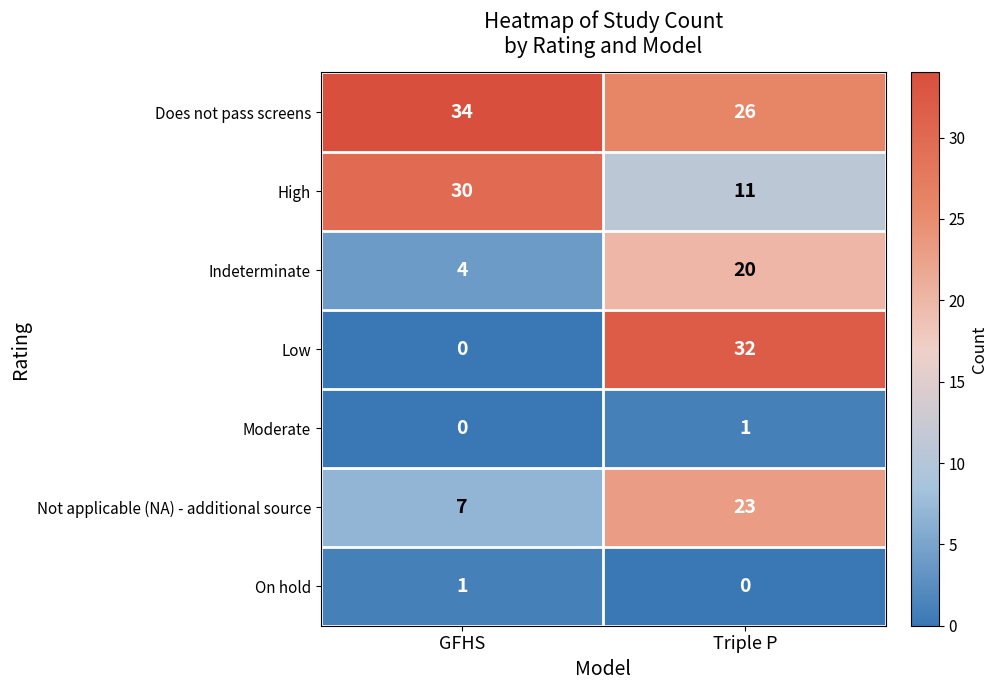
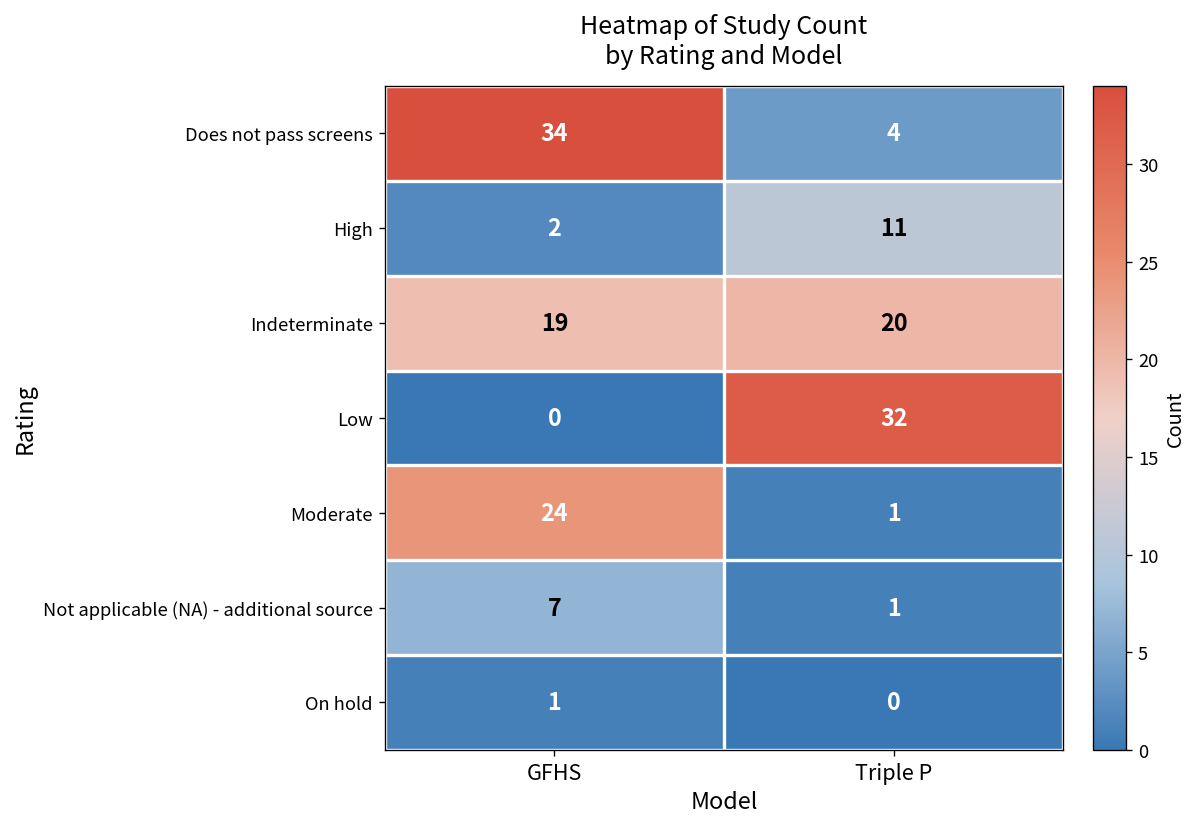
  {
    "Does not pass screens": {
      "GFHS": 34,
-     "Triple P": 26
+     "Triple P": 4
    },
    "High": {
-     "GFHS": 30,
+     "GFHS": 2,
      "Triple P": 11
    },
    "Indeterminate": {
-     "GFHS": 4,
+     "GFHS": 19,
      "Triple P": 20
    },
    "Low": {
      "GFHS": 0,
      "Triple P": 32
    },
    "Moderate": {
-     "GFHS": 0,
+     "GFHS": 24,
      "Triple P": 1
    },
    "Not applicable (NA) - additional source": {
      "GFHS": 7,
-     "Triple P": 23
+     "Triple P": 1
    },
    "On hold": {
      "GFHS": 1,
      "Triple P": 0
    }
  }
